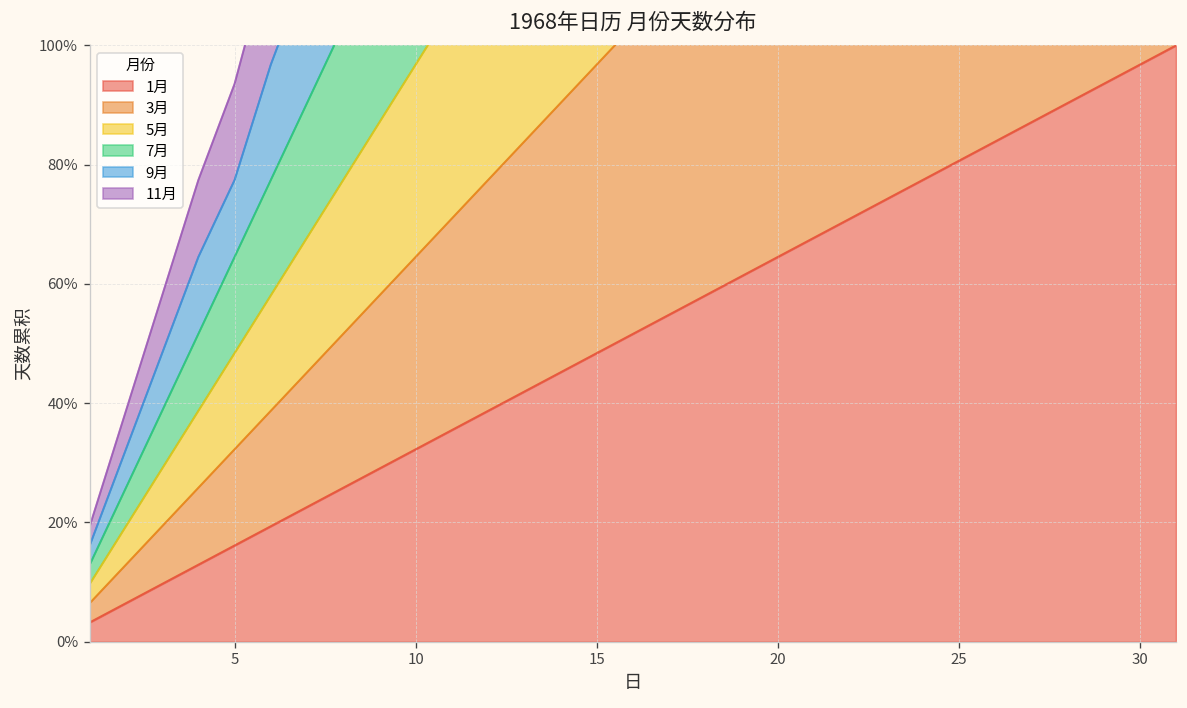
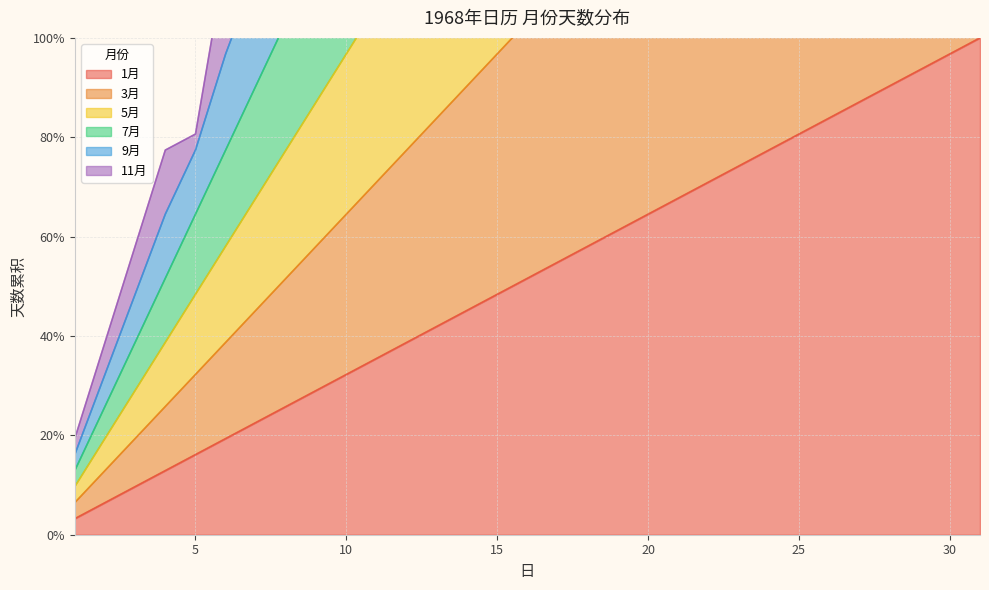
  {
    "5月": {
      "5": "16%",
      "10": "32%"
    },
    "7月": {
      "5": "16%"
    },
    "9月": {
      "5": "13%"
    },
    "11月": {
-     "5": "16%"
+     "5": "3%"
    }
  }
